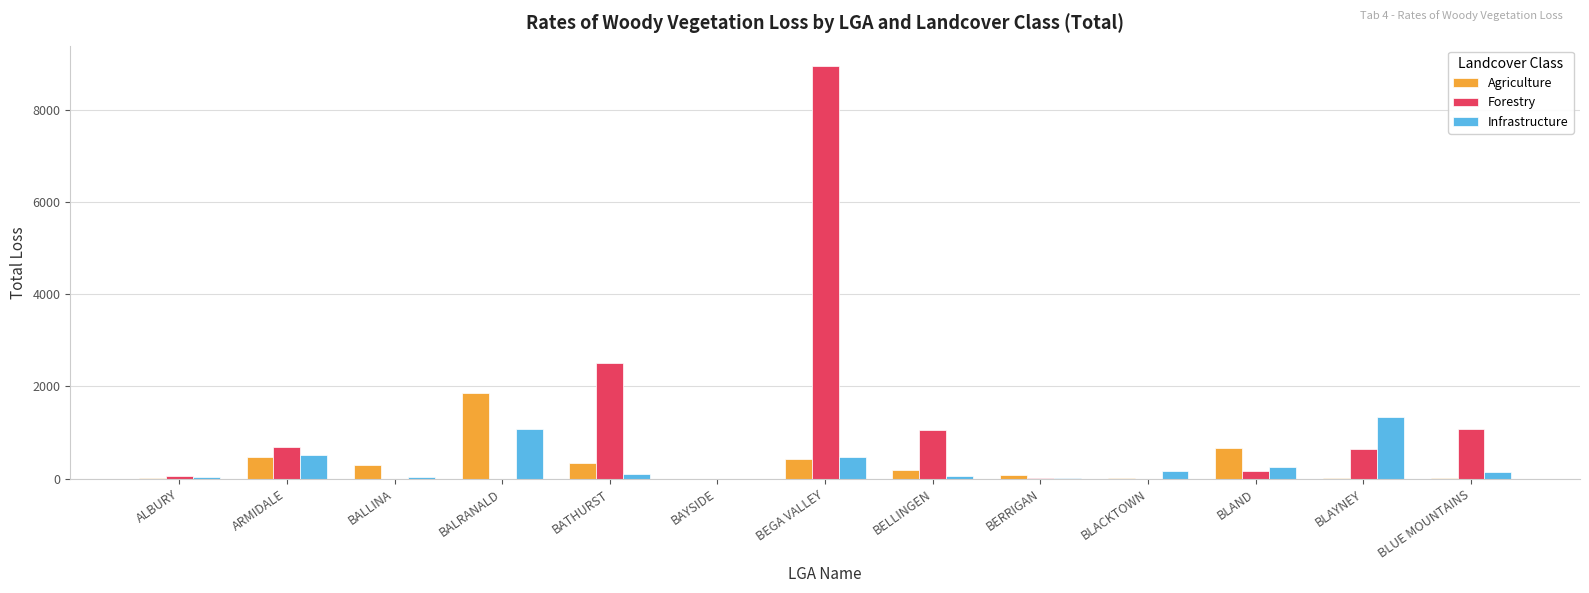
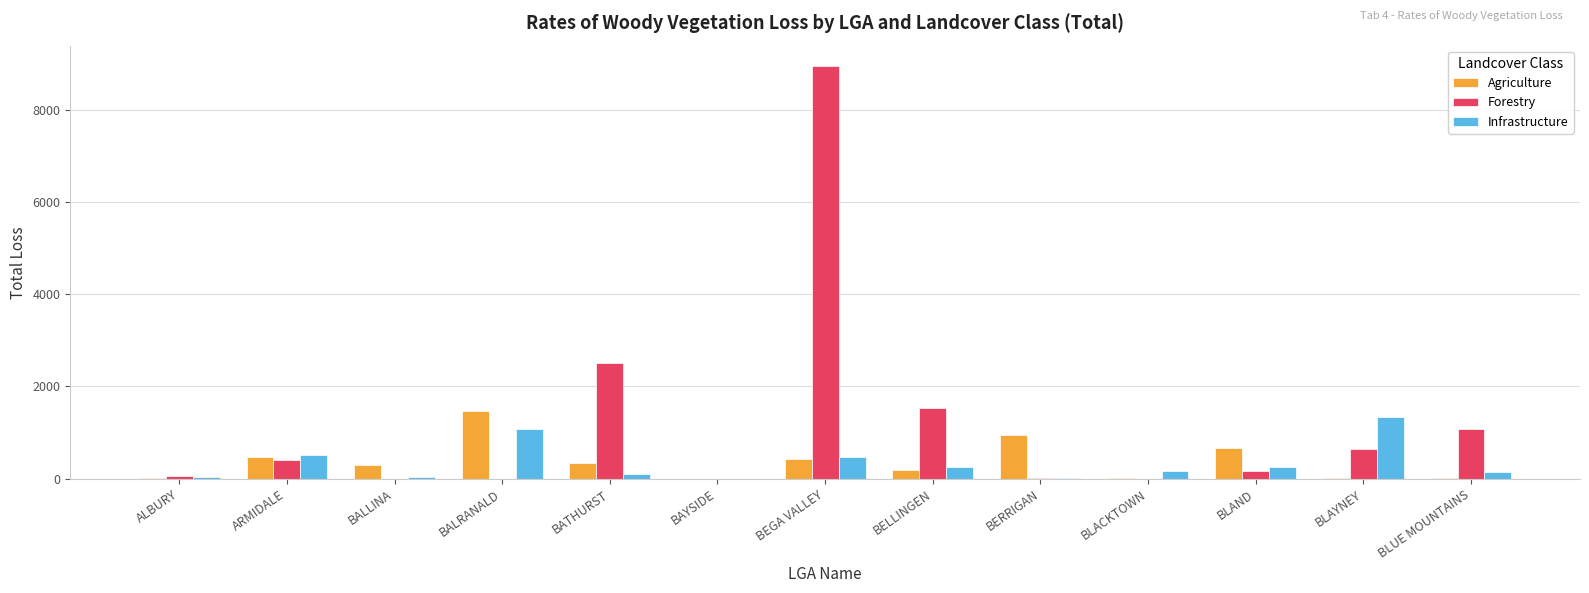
  {
    "Agriculture": {
      "ARMIDALE": 500,
      "BALLINA": 300,
-     "BALRANALD": 1900,
+     "BALRANALD": 1500,
      "BATHURST": 300,
      "BAYSIDE": 0,
      "BEGA VALLEY": 400,
      "BELLINGEN": 200,
-     "BERRIGAN": 100,
+     "BERRIGAN": 1000,
      "BLAND": 700
    },
    "Forestry": {
      "ALBURY": 100,
-     "ARMIDALE": 700,
+     "ARMIDALE": 400,
      "BALLINA": 0,
      "BALRANALD": 0,
      "BATHURST": 2500,
      "BAYSIDE": 0,
      "BEGA VALLEY": 8900,
-     "BELLINGEN": 1100,
+     "BELLINGEN": 1500,
      "BLACKTOWN": 0,
      "BLAND": 200,
      "BLAYNEY": 700,
      "BLUE MOUNTAINS": 1100
    },
    "Infrastructure": {
      "ARMIDALE": 500,
      "BALRANALD": 1100,
      "BATHURST": 100,
      "BEGA VALLEY": 500,
-     "BELLINGEN": 100,
+     "BELLINGEN": 300,
      "BLACKTOWN": 200,
      "BLAND": 300,
      "BLAYNEY": 1300,
      "BLUE MOUNTAINS": 100
    }
  }
